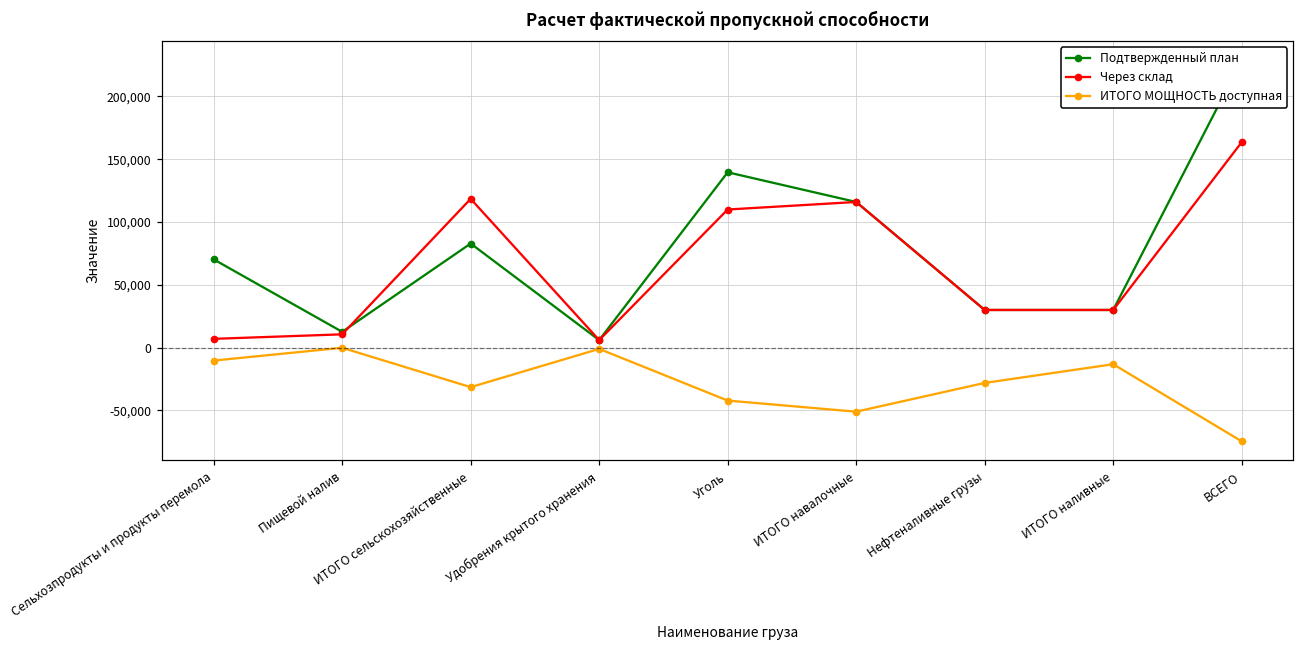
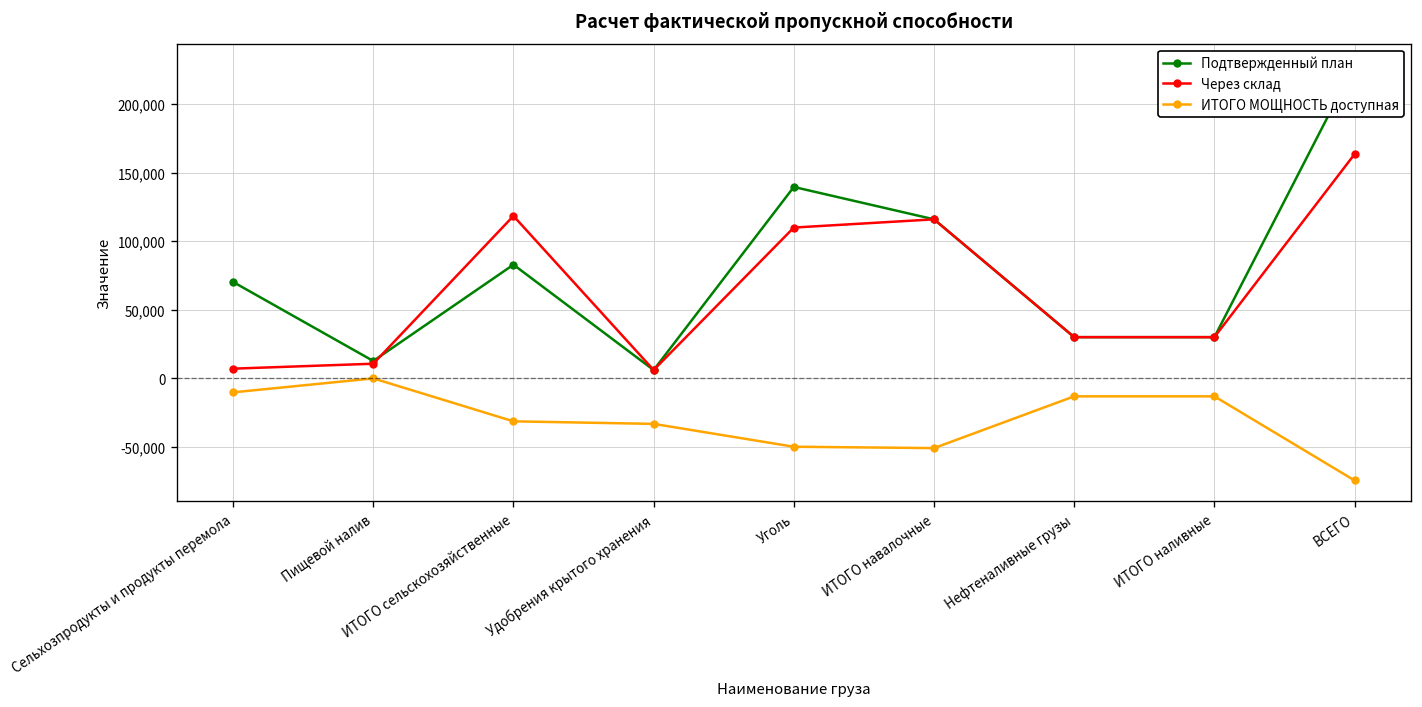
  {
    "Подтвержденный план": {
      "Сельхозпродукты и продукты перемола": "70,000",
      "ИТОГО сельскохозяйственные": "83,000",
      "Уголь": "140,000"
    },
    "Через склад": {
      "Сельхозпродукты и продукты перемола": "7,000",
      "ИТОГО сельскохозяйственные": "118,000",
      "Уголь": "110,000",
      "ВСЕГО": "164,000"
    },
    "ИТОГО МОЩНОСТЬ доступная": {
      "Сельхозпродукты и продукты перемола": "-10,000",
      "Пищевой налив": "0",
      "ИТОГО сельскохозяйственные": "-31,000",
-     "Удобрения крытого хранения": "-1,000",
-     "Уголь": "-42,000",
+     "Удобрения крытого хранения": "-33,000",
+     "Уголь": "-50,000",
      "ИТОГО навалочные": "-51,000",
-     "Нефтеналивные грузы": "-28,000",
+     "Нефтеналивные грузы": "-13,000",
      "ИТОГО наливные": "-13,000",
      "ВСЕГО": "-75,000"
    }
  }
